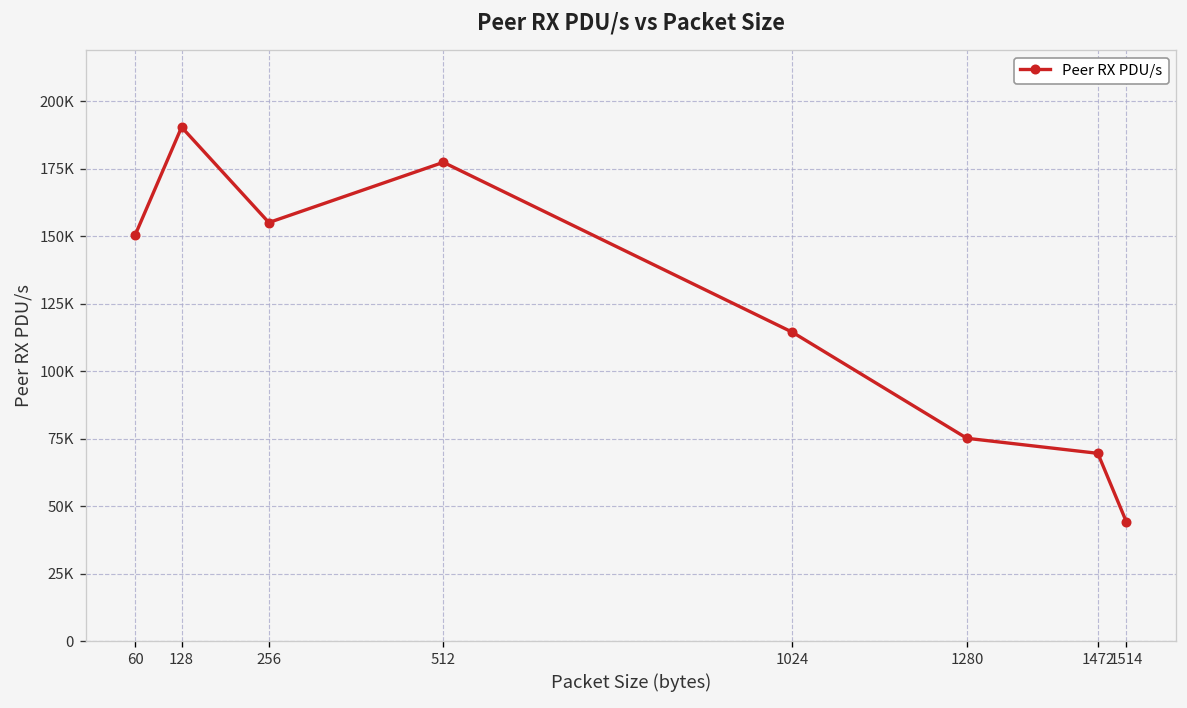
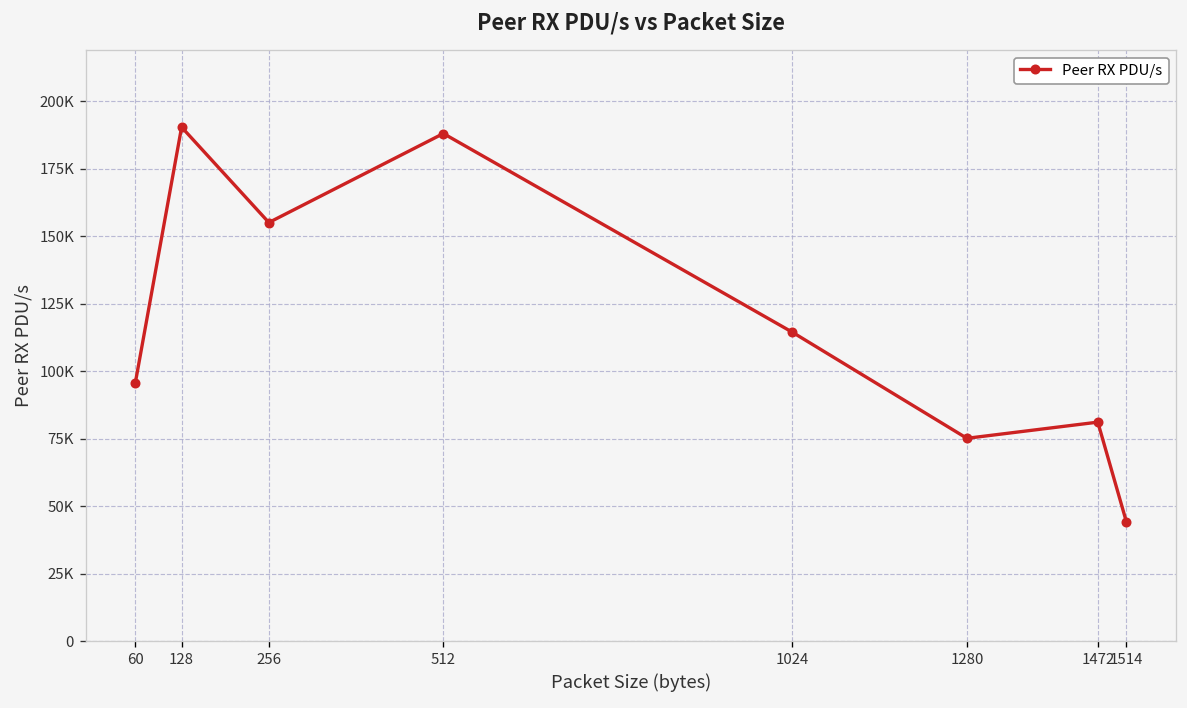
  {
-   "60": 151000,
+   "60": 96000,
    "128": 190000,
    "256": 155000,
-   "512": 177000,
+   "512": 188000,
    "1024": 115000,
    "1280": 75000,
-   "1472": 70000,
+   "1472": 81000,
    "1514": 44000
  }
